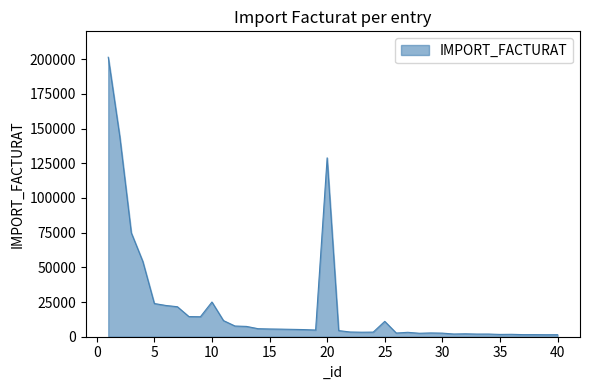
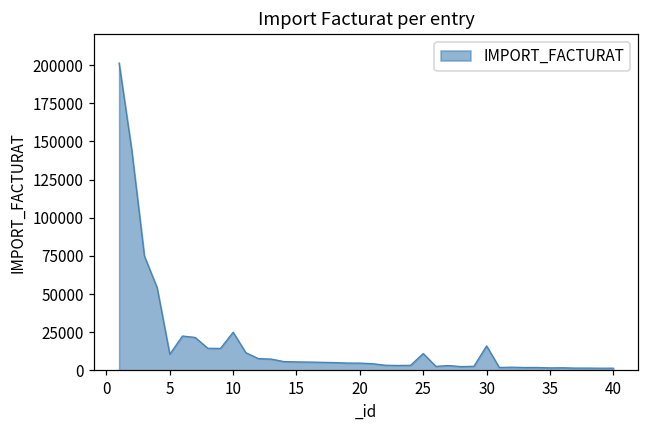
  {
-   "5": 24000,
+   "5": 11000,
    "10": 25000,
    "15": 6000,
-   "20": 129000,
+   "20": 5000,
    "25": 11000,
-   "30": 3000,
+   "30": 16000,
    "35": 2000,
    "40": 1000
  }
